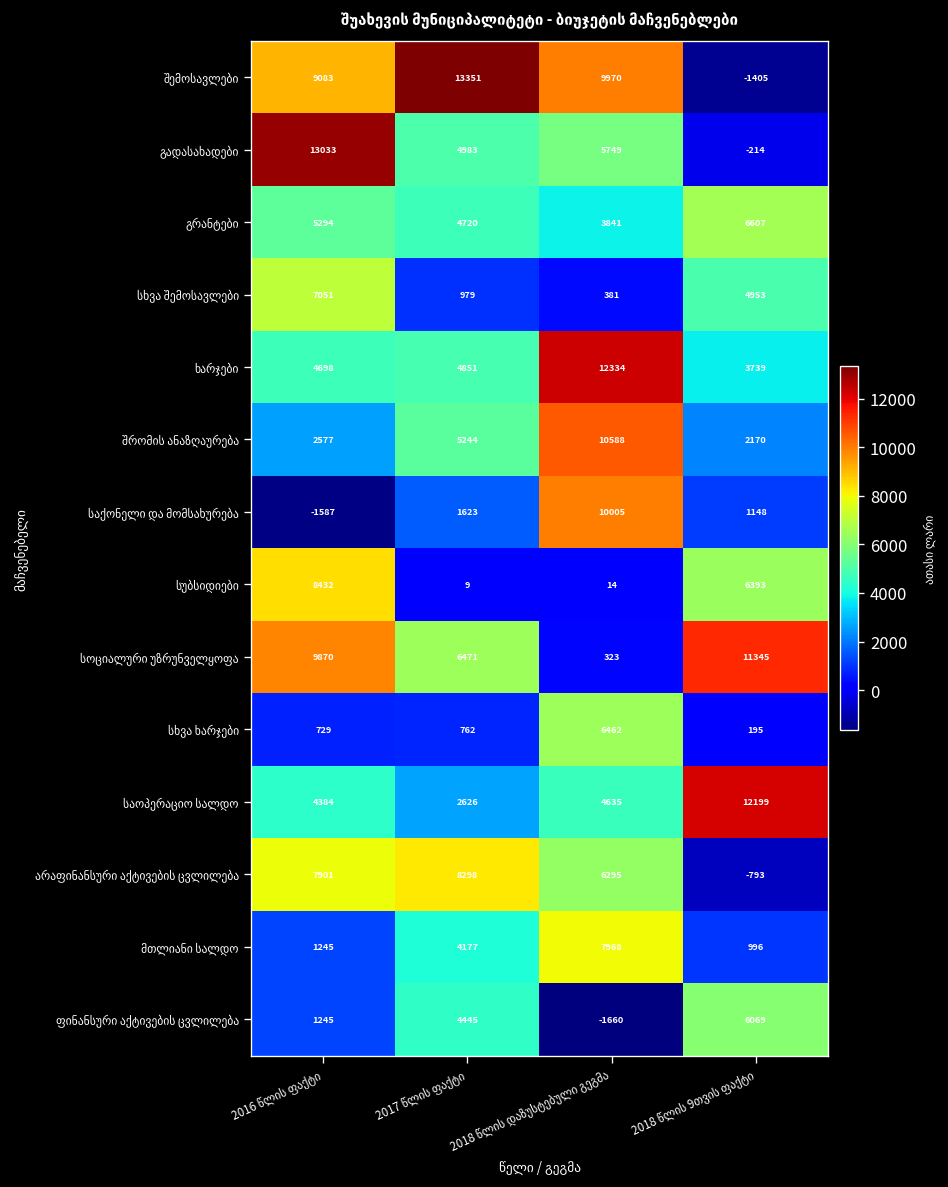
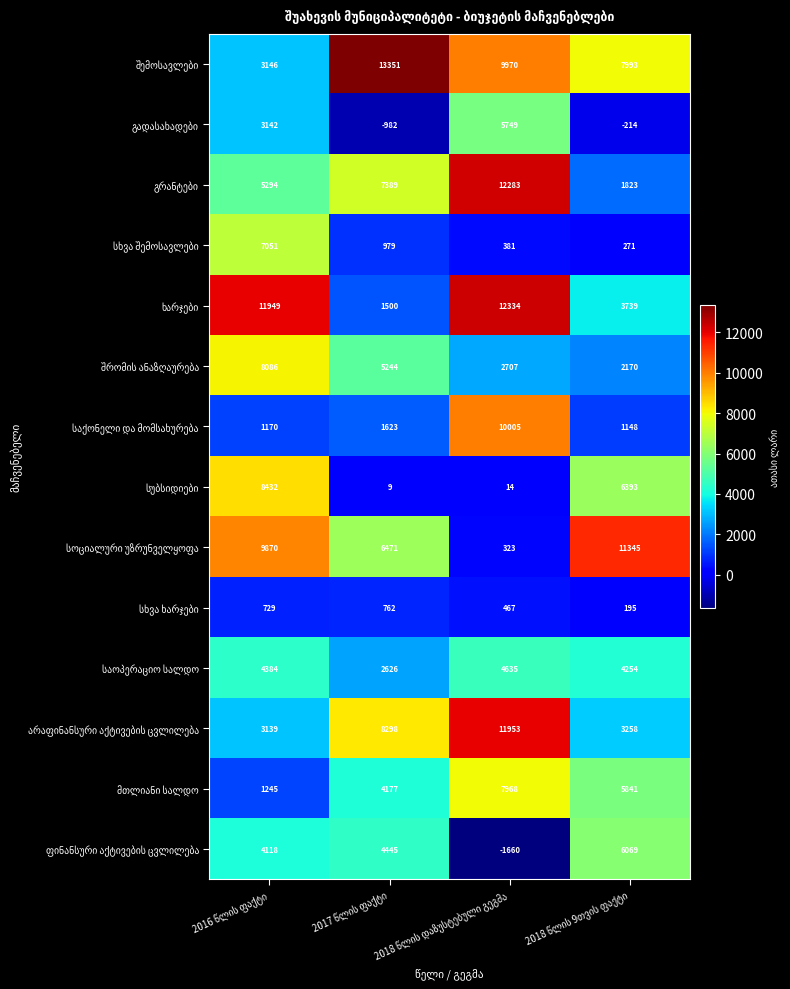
  {
    "შემოსავლები": {
-     "2016 წლის ფაქტი": 9083,
+     "2016 წლის ფაქტი": 3146,
      "2017 წლის ფაქტი": 13351,
      "2018 წლის დაზუსტებული გეგმა": 9970,
-     "2018 წლის 9თვის ფაქტი": -1405
+     "2018 წლის 9თვის ფაქტი": 7993
    },
    "გადასახადები": {
-     "2016 წლის ფაქტი": 13033,
-     "2017 წლის ფაქტი": 4983,
+     "2016 წლის ფაქტი": 3142,
+     "2017 წლის ფაქტი": -982,
      "2018 წლის დაზუსტებული გეგმა": 5749,
      "2018 წლის 9თვის ფაქტი": -214
    },
    "გრანტები": {
      "2016 წლის ფაქტი": 5294,
-     "2017 წლის ფაქტი": 4720,
-     "2018 წლის დაზუსტებული გეგმა": 3841,
-     "2018 წლის 9თვის ფაქტი": 6607
+     "2017 წლის ფაქტი": 7389,
+     "2018 წლის დაზუსტებული გეგმა": 12283,
+     "2018 წლის 9თვის ფაქტი": 1823
    },
    "სხვა შემოსავლები": {
      "2016 წლის ფაქტი": 7051,
      "2017 წლის ფაქტი": 979,
      "2018 წლის დაზუსტებული გეგმა": 381,
-     "2018 წლის 9თვის ფაქტი": 4953
+     "2018 წლის 9თვის ფაქტი": 271
    },
    "ხარჯები": {
-     "2016 წლის ფაქტი": 4698,
-     "2017 წლის ფაქტი": 4851,
+     "2016 წლის ფაქტი": 11949,
+     "2017 წლის ფაქტი": 1500,
      "2018 წლის დაზუსტებული გეგმა": 12334,
      "2018 წლის 9თვის ფაქტი": 3739
    },
    "შრომის ანაზღაურება": {
-     "2016 წლის ფაქტი": 2577,
+     "2016 წლის ფაქტი": 8086,
      "2017 წლის ფაქტი": 5244,
-     "2018 წლის დაზუსტებული გეგმა": 10588,
+     "2018 წლის დაზუსტებული გეგმა": 2707,
      "2018 წლის 9თვის ფაქტი": 2170
    },
    "საქონელი და მომსახურება": {
-     "2016 წლის ფაქტი": -1587,
+     "2016 წლის ფაქტი": 1170,
      "2017 წლის ფაქტი": 1623,
      "2018 წლის დაზუსტებული გეგმა": 10005,
      "2018 წლის 9თვის ფაქტი": 1148
    },
    "სუბსიდიები": {
      "2016 წლის ფაქტი": 8432,
      "2017 წლის ფაქტი": 9,
      "2018 წლის დაზუსტებული გეგმა": 14,
      "2018 წლის 9თვის ფაქტი": 6393
    },
    "სოციალური უზრუნველყოფა": {
      "2016 წლის ფაქტი": 9870,
      "2017 წლის ფაქტი": 6471,
      "2018 წლის დაზუსტებული გეგმა": 323,
      "2018 წლის 9თვის ფაქტი": 11345
    },
    "სხვა ხარჯები": {
      "2016 წლის ფაქტი": 729,
      "2017 წლის ფაქტი": 762,
-     "2018 წლის დაზუსტებული გეგმა": 6462,
+     "2018 წლის დაზუსტებული გეგმა": 467,
      "2018 წლის 9თვის ფაქტი": 195
    },
    "საოპერაციო სალდო": {
      "2016 წლის ფაქტი": 4384,
      "2017 წლის ფაქტი": 2626,
      "2018 წლის დაზუსტებული გეგმა": 4635,
-     "2018 წლის 9თვის ფაქტი": 12199
+     "2018 წლის 9თვის ფაქტი": 4254
    },
    "არაფინანსური აქტივების ცვლილება": {
-     "2016 წლის ფაქტი": 7901,
+     "2016 წლის ფაქტი": 3139,
      "2017 წლის ფაქტი": 8298,
-     "2018 წლის დაზუსტებული გეგმა": 6295,
-     "2018 წლის 9თვის ფაქტი": -793
+     "2018 წლის დაზუსტებული გეგმა": 11953,
+     "2018 წლის 9თვის ფაქტი": 3258
    },
    "მთლიანი სალდო": {
      "2016 წლის ფაქტი": 1245,
      "2017 წლის ფაქტი": 4177,
      "2018 წლის დაზუსტებული გეგმა": 7968,
-     "2018 წლის 9თვის ფაქტი": 996
+     "2018 წლის 9თვის ფაქტი": 5841
    },
    "ფინანსური აქტივების ცვლილება": {
-     "2016 წლის ფაქტი": 1245,
+     "2016 წლის ფაქტი": 4118,
      "2017 წლის ფაქტი": 4445,
      "2018 წლის დაზუსტებული გეგმა": -1660,
      "2018 წლის 9თვის ფაქტი": 6069
    }
  }
